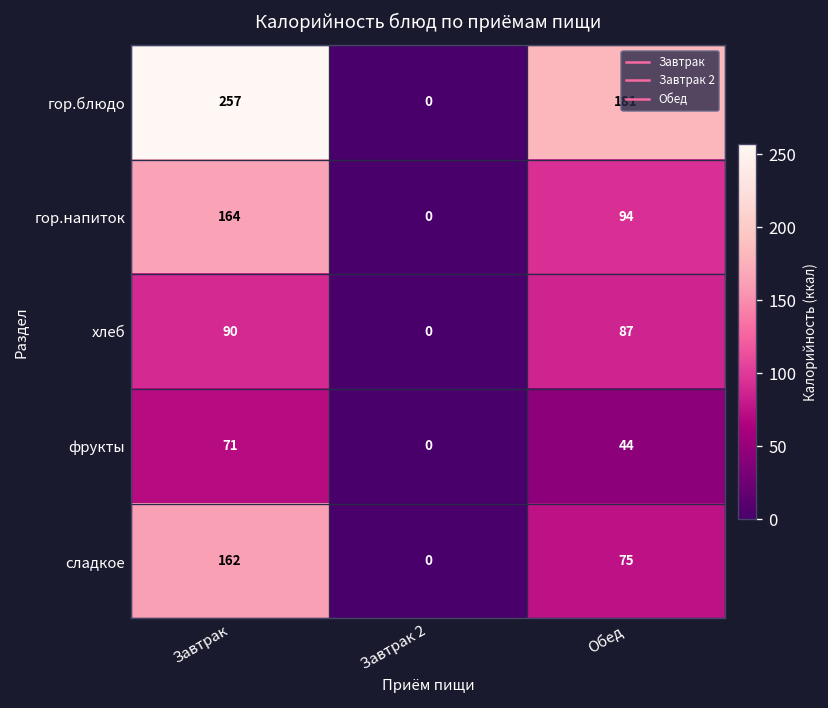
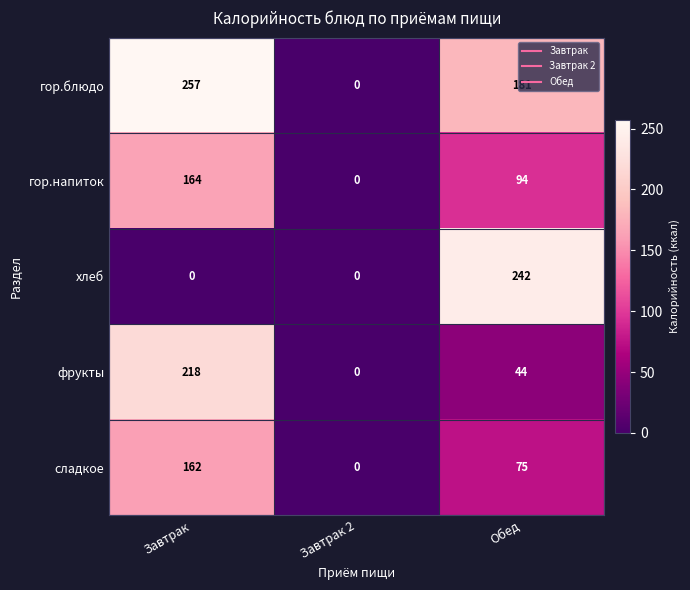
  {
    "гор.блюдо": {
      "Завтрак": 257,
      "Завтрак 2": 0
    },
    "гор.напиток": {
      "Завтрак": 164,
      "Завтрак 2": 0,
      "Обед": 94
    },
    "хлеб": {
-     "Завтрак": 90,
+     "Завтрак": 0,
      "Завтрак 2": 0,
-     "Обед": 87
+     "Обед": 242
    },
    "фрукты": {
-     "Завтрак": 71,
+     "Завтрак": 218,
      "Завтрак 2": 0,
      "Обед": 44
    },
    "сладкое": {
      "Завтрак": 162,
      "Завтрак 2": 0,
      "Обед": 75
    }
  }
